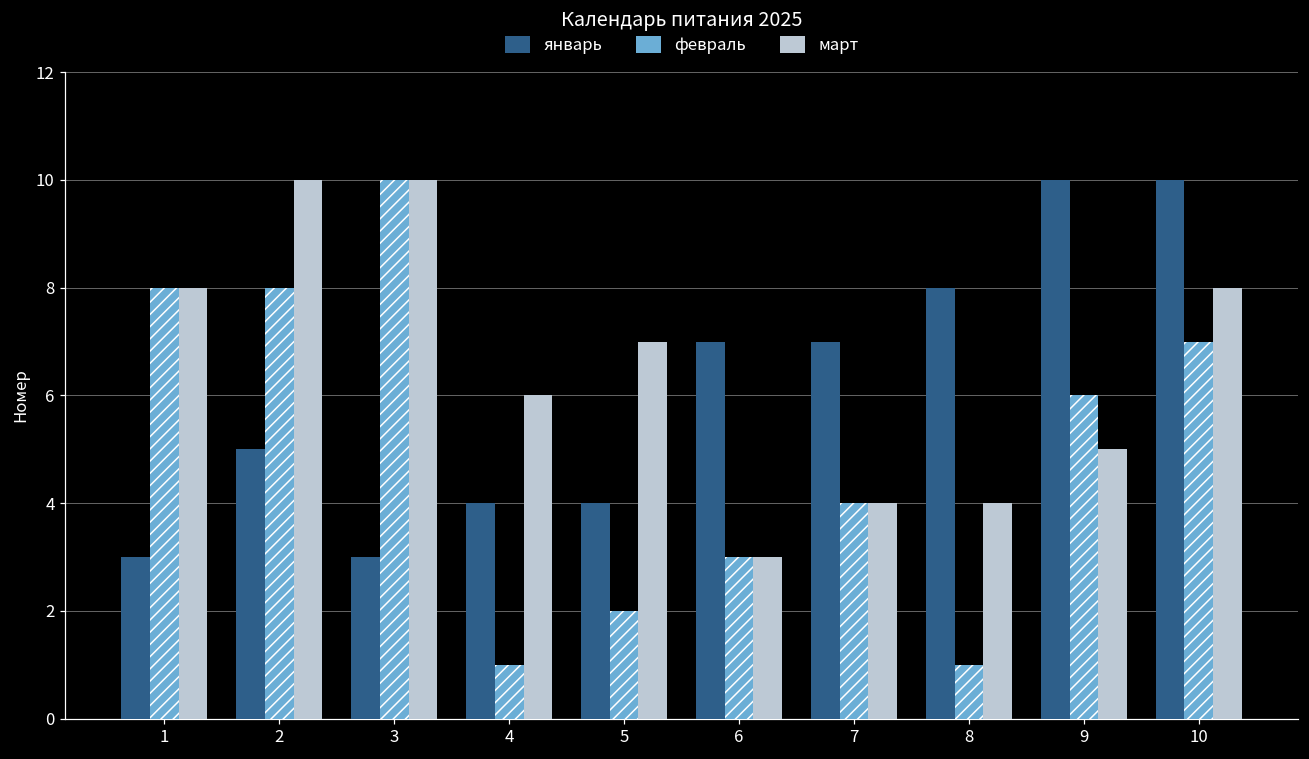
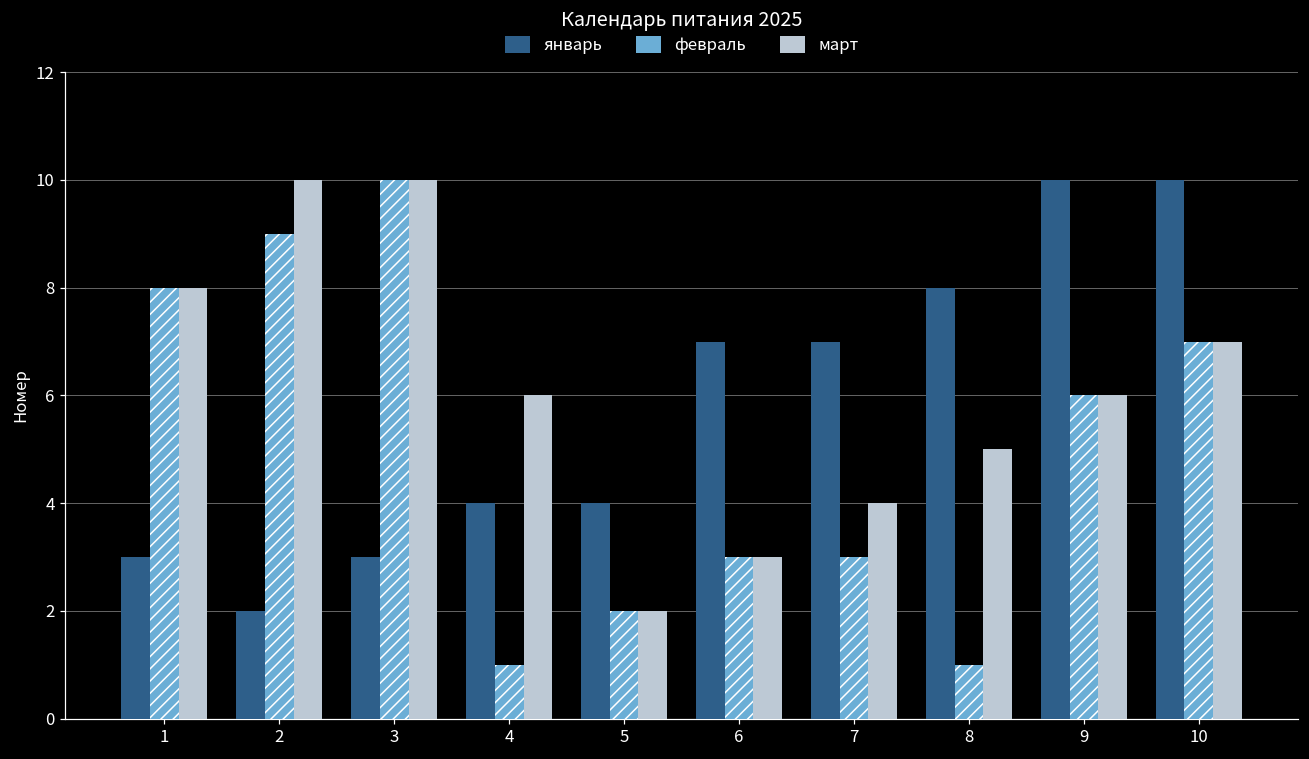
  {
    "январь": {
      "1": 3,
-     "2": 5,
+     "2": 2,
      "3": 3,
      "4": 4,
      "5": 4,
      "6": 7,
      "7": 7,
      "8": 8,
      "9": 10,
      "10": 10
    },
    "февраль": {
      "1": 8,
-     "2": 8,
+     "2": 9,
      "3": 10,
      "4": 1,
      "5": 2,
      "6": 3,
-     "7": 4,
+     "7": 3,
      "8": 1,
      "9": 6,
      "10": 7
    },
    "март": {
      "1": 8,
      "2": 10,
      "3": 10,
      "4": 6,
-     "5": 7,
+     "5": 2,
      "6": 3,
      "7": 4,
-     "8": 4,
-     "9": 5,
-     "10": 8
+     "8": 5,
+     "9": 6,
+     "10": 7
    }
  }
